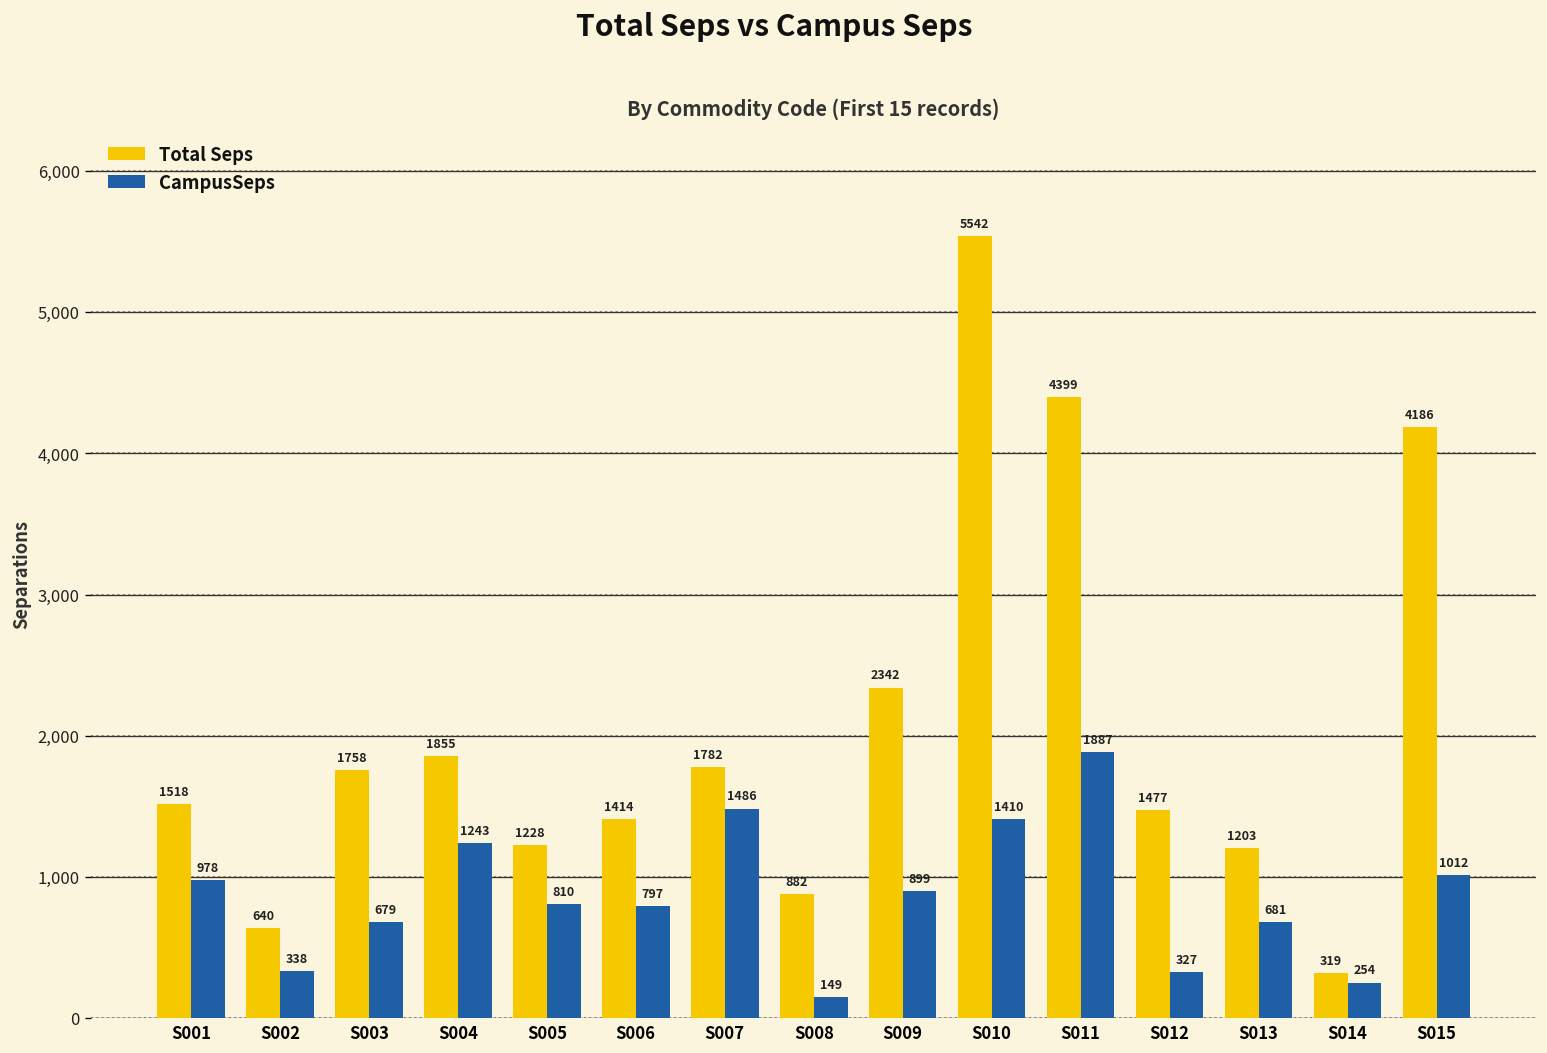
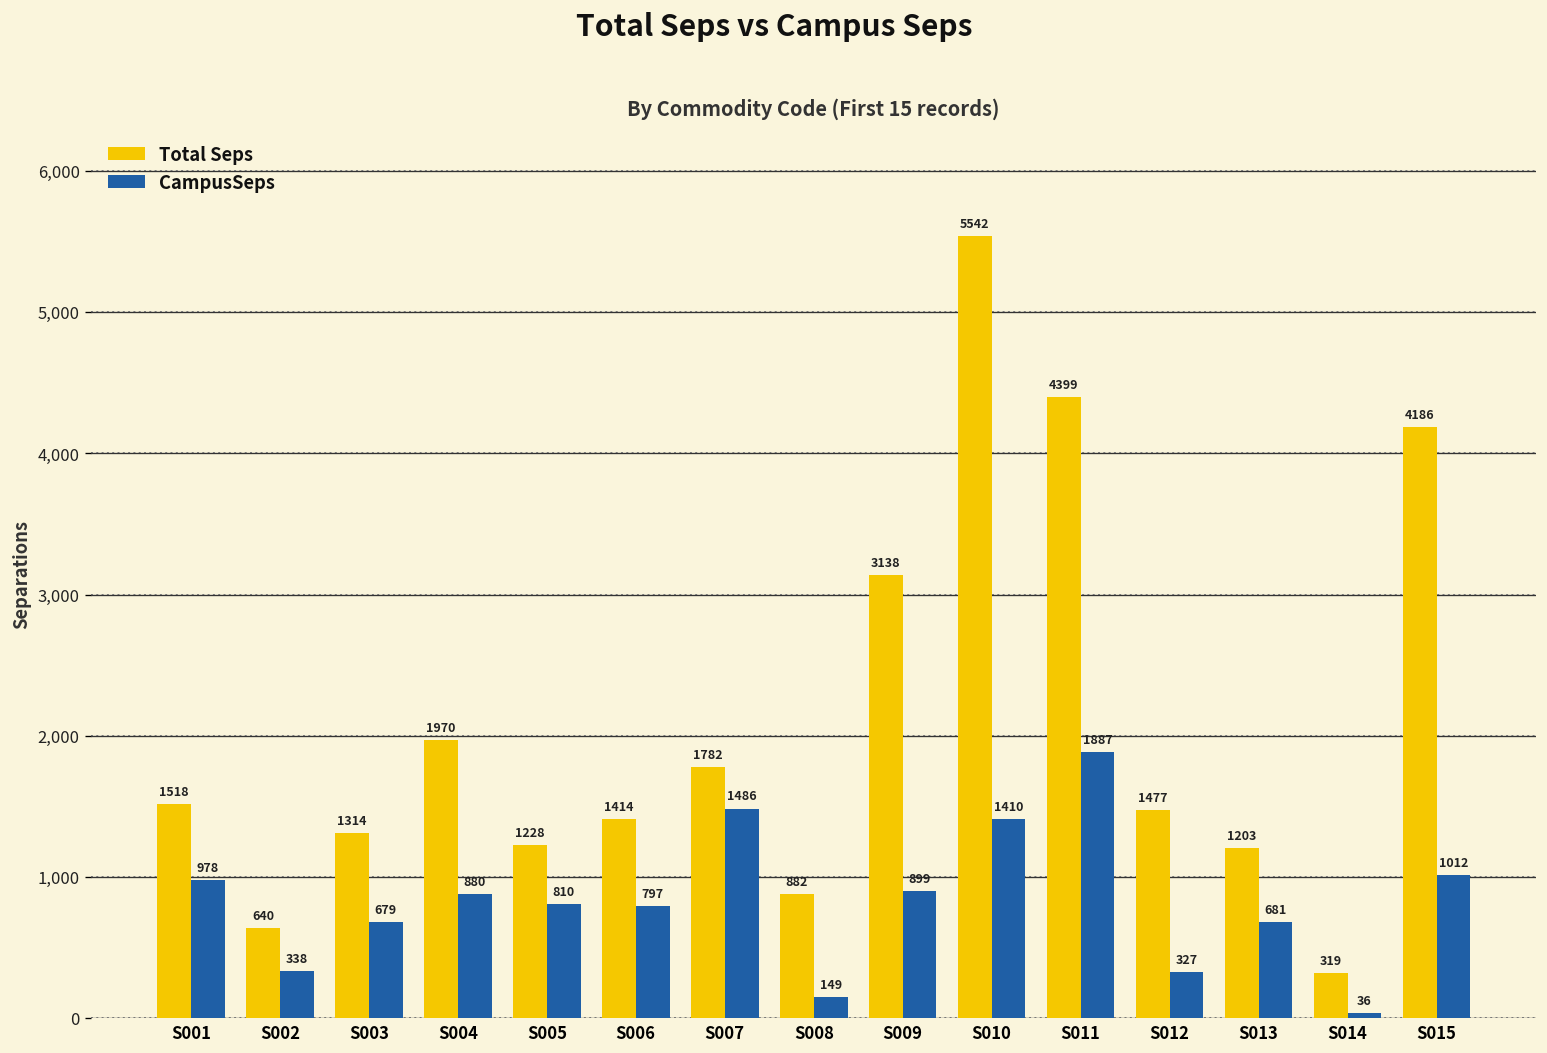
  {
    "Total Seps": {
      "S001": 1518,
      "S002": 640,
-     "S003": 1758,
-     "S004": 1855,
+     "S003": 1314,
+     "S004": 1970,
      "S005": 1228,
      "S006": 1414,
      "S007": 1782,
      "S008": 882,
-     "S009": 2342,
+     "S009": 3138,
      "S010": 5542,
      "S011": 4399,
      "S012": 1477,
      "S013": 1203,
      "S014": 319,
      "S015": 4186
    },
    "CampusSeps": {
      "S001": 978,
      "S002": 338,
      "S003": 679,
-     "S004": 1243,
+     "S004": 880,
      "S005": 810,
      "S006": 797,
      "S007": 1486,
      "S008": 149,
      "S009": 899,
      "S010": 1410,
      "S011": 1887,
      "S012": 327,
      "S013": 681,
-     "S014": 254,
+     "S014": 36,
      "S015": 1012
    }
  }
